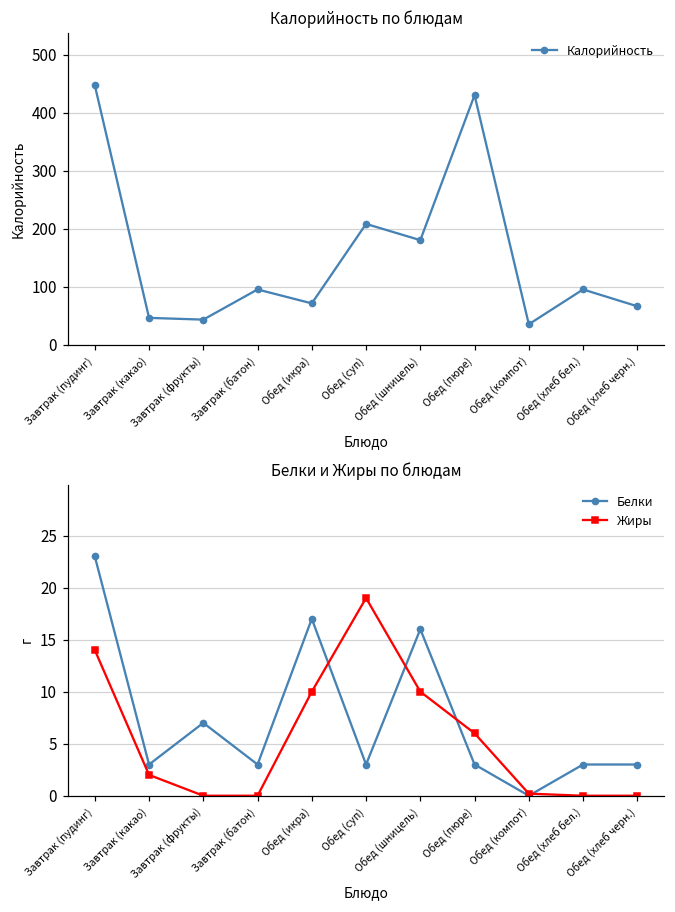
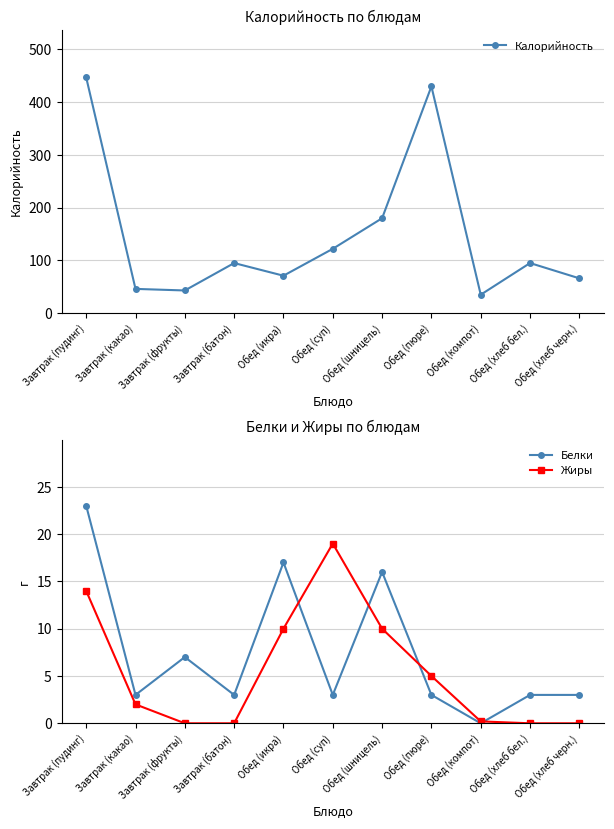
  {
    "Калорийность по блюдам": {
      "Завтрак (пудинг)": 450,
      "Завтрак (какао)": 50,
      "Завтрак (фрукты)": 40,
      "Завтрак (батон)": 100,
      "Обед (икра)": 70,
-     "Обед (суп)": 210,
+     "Обед (суп)": 120,
      "Обед (шницель)": 180,
      "Обед (пюре)": 430,
      "Обед (компот)": 40,
      "Обед (хлеб бел.)": 100,
      "Обед (хлеб черн.)": 70
    },
    "Белки и Жиры по блюдам": {
      "Белки": {
        "Завтрак (пудинг)": 23,
        "Завтрак (какао)": 3,
        "Завтрак (фрукты)": 7,
        "Завтрак (батон)": 3,
        "Обед (икра)": 17,
        "Обед (суп)": 3,
        "Обед (шницель)": 16,
        "Обед (пюре)": 3,
        "Обед (хлеб бел.)": 3,
        "Обед (хлеб черн.)": 3
      },
      "Жиры": {
        "Завтрак (пудинг)": 14,
        "Завтрак (какао)": 2,
        "Завтрак (фрукты)": 0,
        "Завтрак (батон)": 0,
        "Обед (икра)": 10,
        "Обед (суп)": 19,
        "Обед (шницель)": 10,
-       "Обед (пюре)": 6,
+       "Обед (пюре)": 5,
        "Обед (хлеб бел.)": 0,
        "Обед (хлеб черн.)": 0
      }
    }
  }
